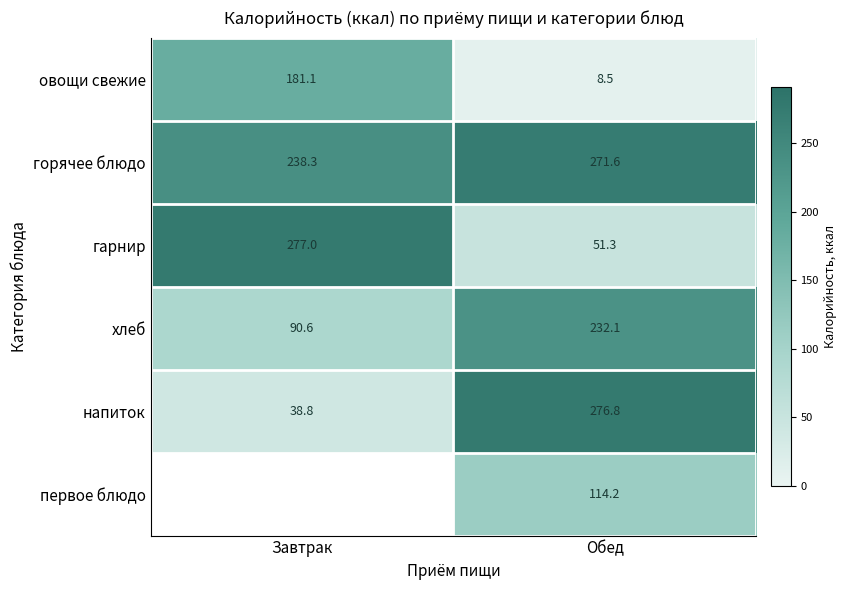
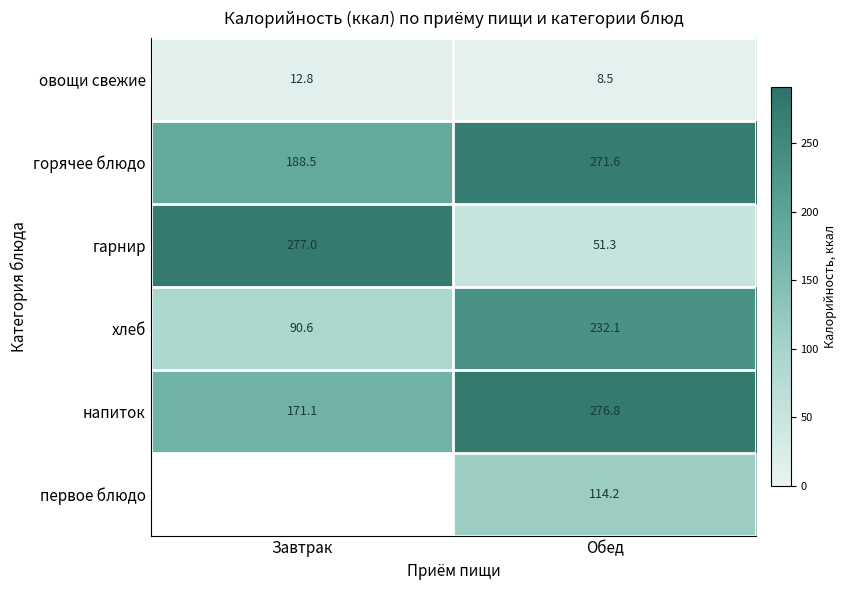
  {
    "овощи свежие": {
-     "Завтрак": 181.1,
+     "Завтрак": 12.8,
      "Обед": 8.5
    },
    "горячее блюдо": {
-     "Завтрак": 238.3,
+     "Завтрак": 188.5,
      "Обед": 271.6
    },
    "гарнир": {
      "Завтрак": 277.0,
      "Обед": 51.3
    },
    "хлеб": {
      "Завтрак": 90.6,
      "Обед": 232.1
    },
    "напиток": {
-     "Завтрак": 38.8,
+     "Завтрак": 171.1,
      "Обед": 276.8
    },
    "первое блюдо": {
      "Обед": 114.2
    }
  }
